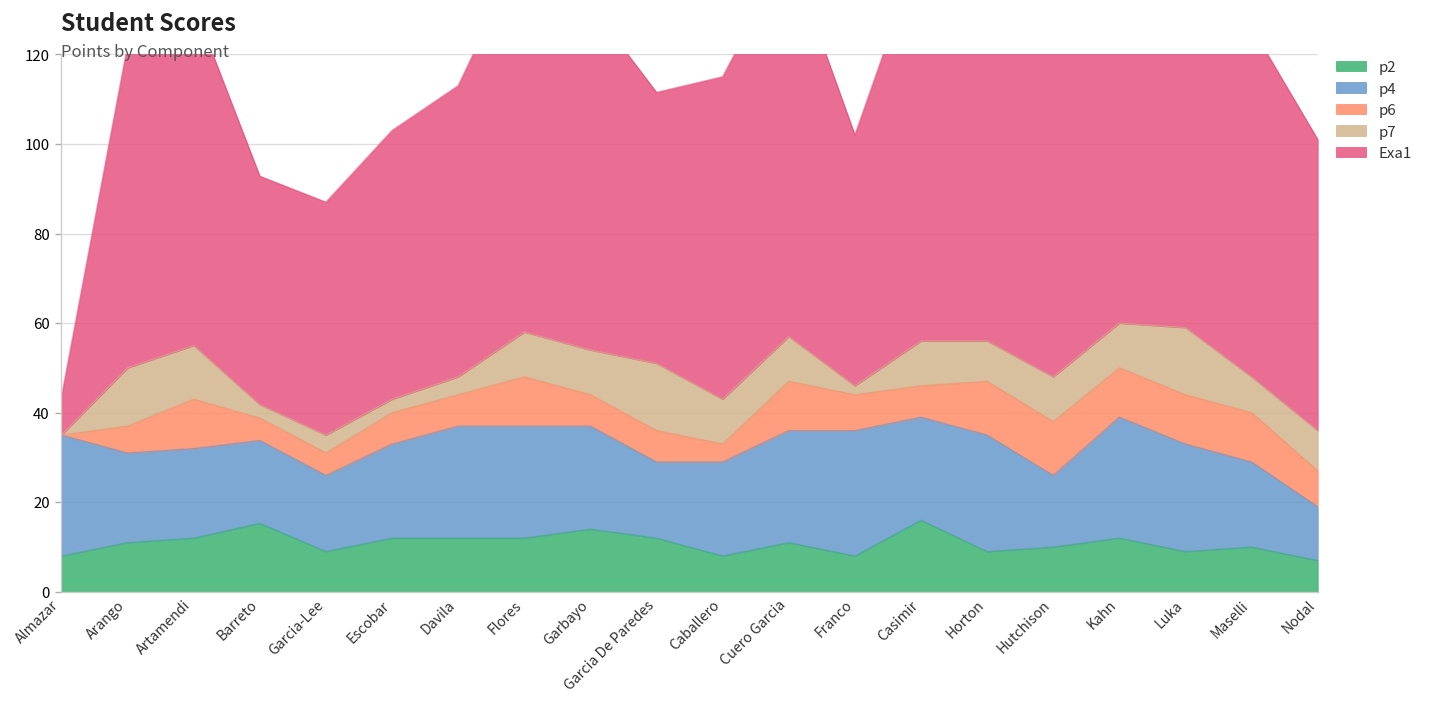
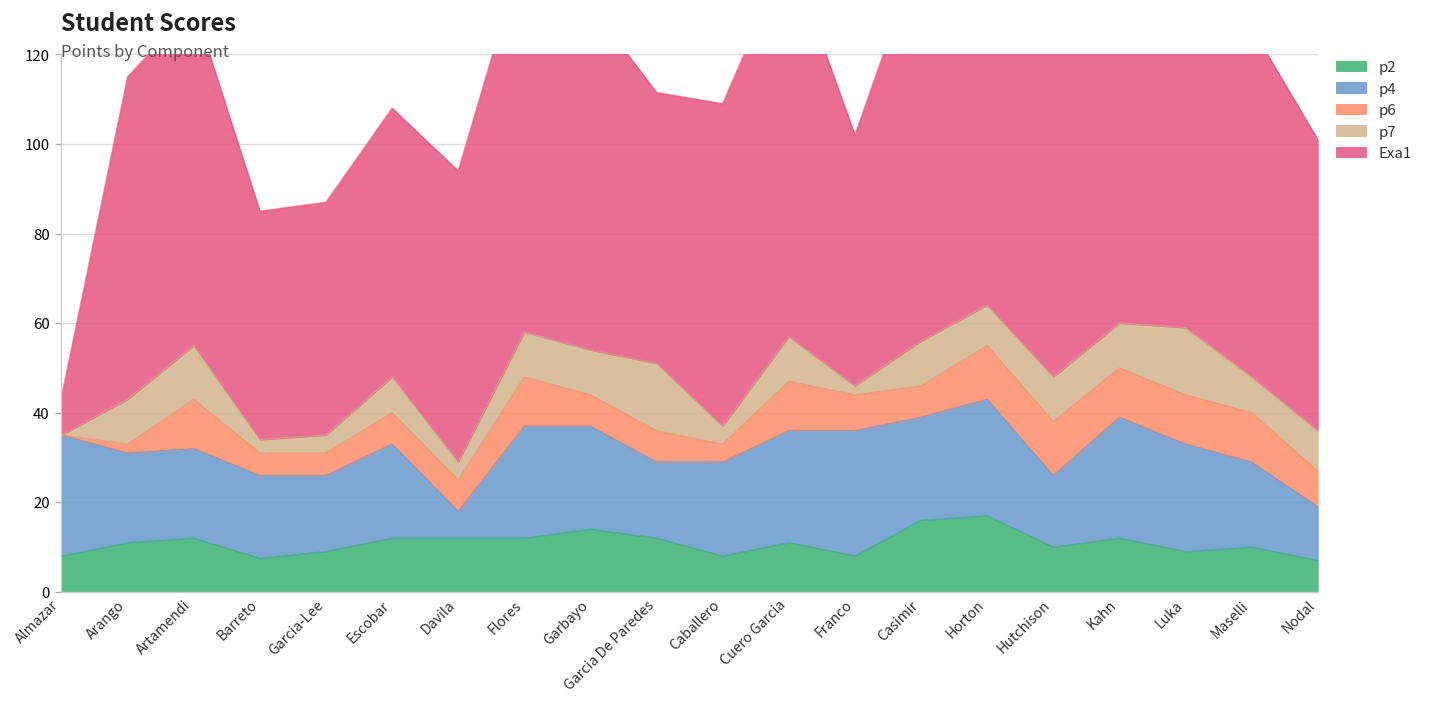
  {
    "p2": {
      "Almazar": 8,
      "Arango": 11,
      "Artamendi": 12,
-     "Barreto": 15,
+     "Barreto": 8,
      "Garcia-Lee": 9,
      "Escobar": 12,
      "Davila": 12,
      "Flores": 12,
      "Garbayo": 14,
      "Garcia De Paredes": 12,
      "Caballero": 8,
      "Cuero Garcia": 11,
      "Franco": 8,
      "Casimir": 16,
-     "Horton": 9,
+     "Horton": 17,
      "Hutchison": 10,
      "Kahn": 12,
      "Luka": 9,
      "Maselli": 10,
      "Nodal": 7
    },
    "p4": {
      "Arango": 20,
      "Artamendi": 20,
      "Barreto": 18,
      "Garcia-Lee": 17,
      "Escobar": 21,
-     "Davila": 25,
+     "Davila": 6,
      "Flores": 25,
      "Garbayo": 23,
      "Garcia De Paredes": 17,
      "Caballero": 21,
      "Cuero Garcia": 25,
      "Franco": 28,
      "Casimir": 23,
      "Horton": 26,
      "Hutchison": 16,
      "Kahn": 27,
      "Luka": 24,
      "Maselli": 19,
      "Nodal": 12
    },
    "p6": {
-     "Arango": 6,
+     "Arango": 2,
      "Artamendi": 11,
      "Barreto": 5,
      "Garcia-Lee": 5,
      "Escobar": 7,
      "Davila": 7,
      "Flores": 11,
      "Garbayo": 7,
      "Garcia De Paredes": 7,
      "Caballero": 4,
      "Cuero Garcia": 11,
      "Franco": 8,
      "Casimir": 7,
      "Horton": 12,
      "Hutchison": 12,
      "Kahn": 11,
      "Luka": 11,
      "Maselli": 11,
      "Nodal": 8
    },
    "p7": {
-     "Arango": 13,
+     "Arango": 10,
      "Artamendi": 12,
      "Barreto": 3,
      "Garcia-Lee": 4,
-     "Escobar": 3,
+     "Escobar": 8,
      "Davila": 4,
      "Flores": 10,
      "Garbayo": 10,
      "Garcia De Paredes": 15,
-     "Caballero": 10,
+     "Caballero": 4,
      "Cuero Garcia": 10,
      "Franco": 2,
      "Casimir": 10,
      "Horton": 9,
      "Hutchison": 10,
      "Kahn": 10,
      "Luka": 15,
      "Maselli": 8,
      "Nodal": 9
    },
    "Exa1": {
      "Almazar": 9,
      "Barreto": 51,
      "Garcia-Lee": 52,
      "Escobar": 60,
      "Davila": 65,
      "Garcia De Paredes": 61,
      "Caballero": 72,
      "Franco": 56,
      "Nodal": 65
    }
  }
